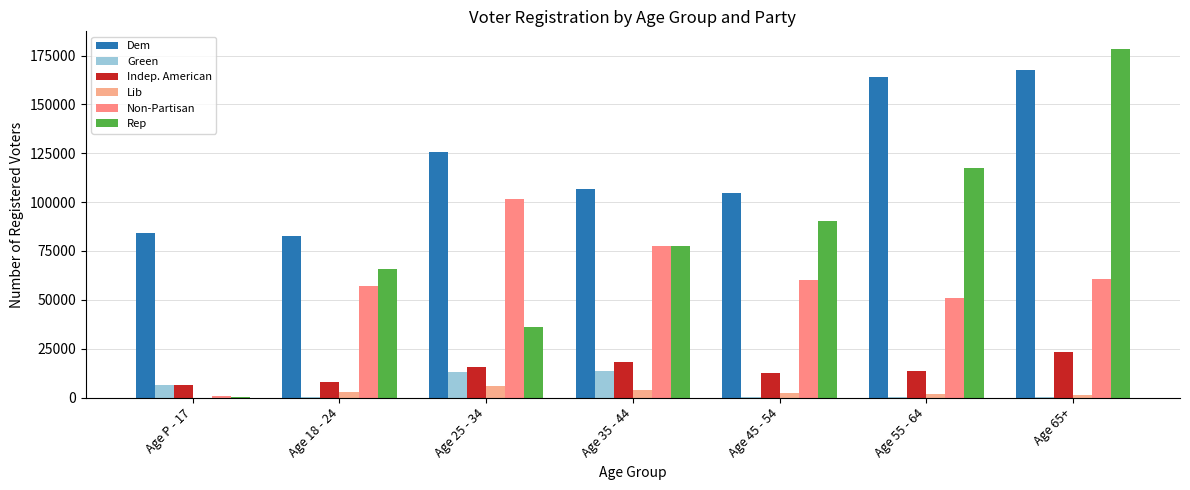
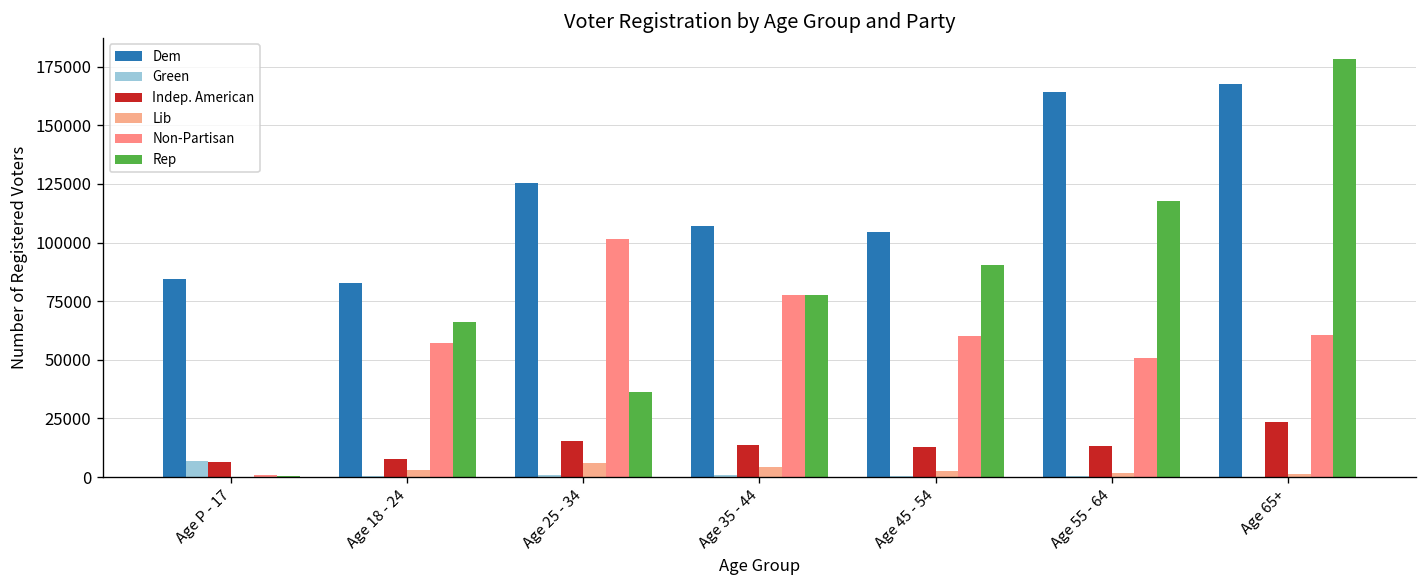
  {
    "Dem": {
      "Age P - 17": 84000,
      "Age 18 - 24": 83000,
      "Age 25 - 34": 125000,
      "Age 35 - 44": 107000,
      "Age 45 - 54": 105000,
      "Age 55 - 64": 164000,
      "Age 65+": 167000
    },
    "Green": {
      "Age P - 17": 7000,
-     "Age 25 - 34": 13000,
-     "Age 35 - 44": 13000
+     "Age 25 - 34": 1000,
+     "Age 35 - 44": 1000
    },
    "Indep. American": {
      "Age P - 17": 7000,
      "Age 18 - 24": 8000,
      "Age 25 - 34": 15000,
-     "Age 35 - 44": 18000,
+     "Age 35 - 44": 14000,
      "Age 45 - 54": 13000,
      "Age 55 - 64": 13000,
      "Age 65+": 24000
    },
    "Rep": {
      "Age 18 - 24": 66000,
      "Age 25 - 34": 36000,
      "Age 35 - 44": 78000,
      "Age 45 - 54": 90000,
      "Age 55 - 64": 118000,
      "Age 65+": 178000
    }
  }
